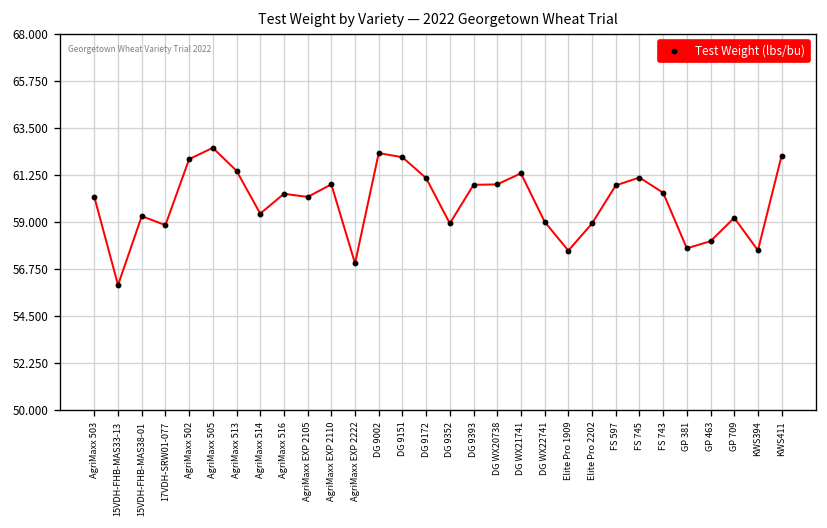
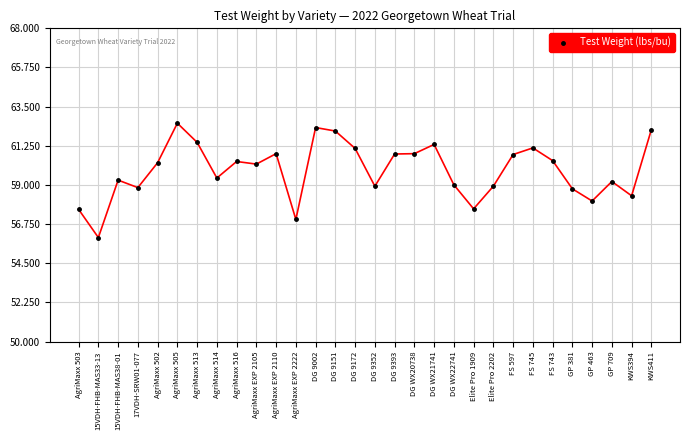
  {
-   "AgriMaxx 503": 60.2,
+   "AgriMaxx 503": 57.6,
    "15VDH-FHB-MAS33-13": 56.0,
    "15VDH-FHB-MAS38-01": 59.3,
    "17VDH-SRW01-077": 58.9,
-   "AgriMaxx 502": 62.0,
+   "AgriMaxx 502": 60.3,
    "AgriMaxx 505": 62.6,
    "AgriMaxx 513": 61.5,
    "AgriMaxx 514": 59.4,
    "AgriMaxx 516": 60.4,
    "AgriMaxx EXP 2105": 60.2,
    "AgriMaxx EXP 2110": 60.8,
    "AgriMaxx EXP 2222": 57.0,
    "DG 9002": 62.3,
    "DG 9151": 62.1,
    "DG 9172": 61.1,
    "DG 9352": 58.9,
    "DG 9393": 60.8,
    "DG WX20738": 60.8,
    "DG WX21741": 61.3,
    "DG WX22741": 59.0,
    "Elite Pro 1909": 57.6,
    "Elite Pro 2202": 58.9,
    "FS 597": 60.8,
    "FS 745": 61.1,
    "FS 743": 60.4,
-   "GP 381": 57.7,
+   "GP 381": 58.8,
    "GP 463": 58.1,
    "GP 709": 59.2,
-   "KWS394": 57.6,
+   "KWS394": 58.4,
    "KWS411": 62.2
  }
